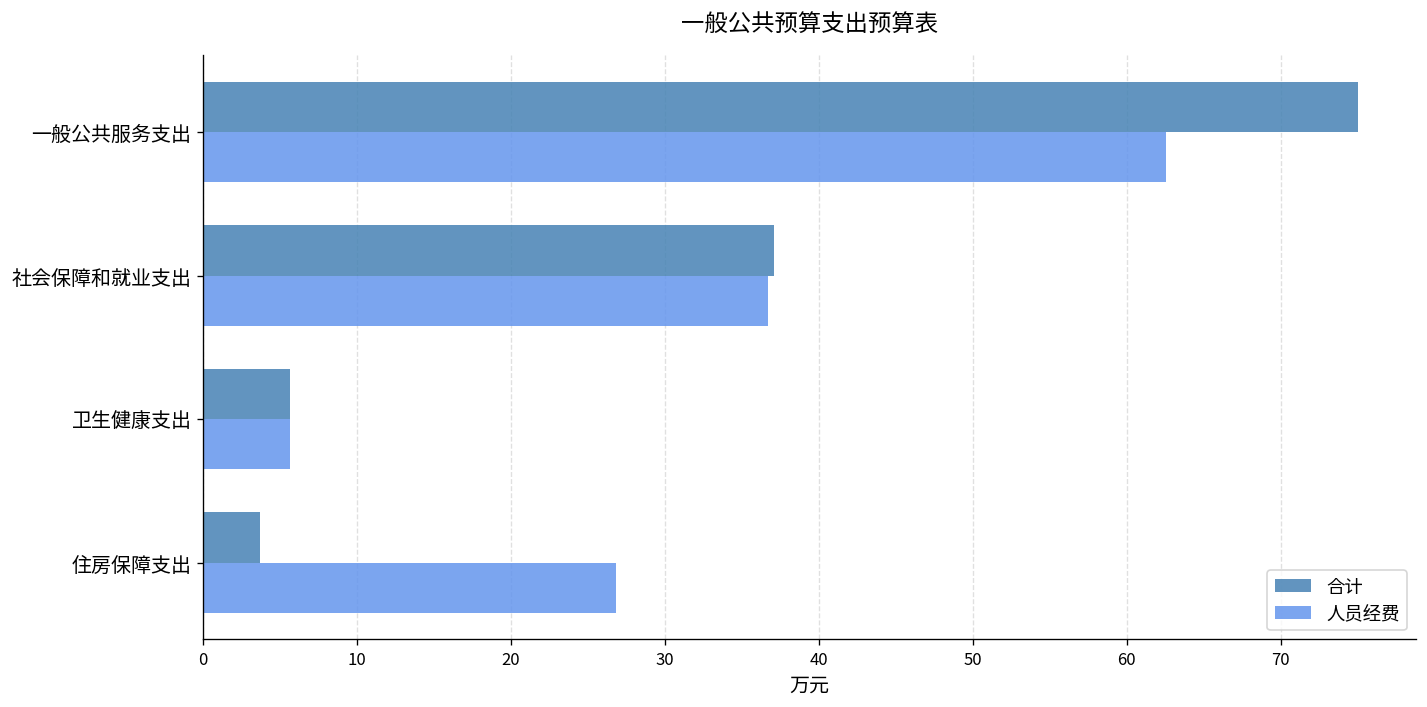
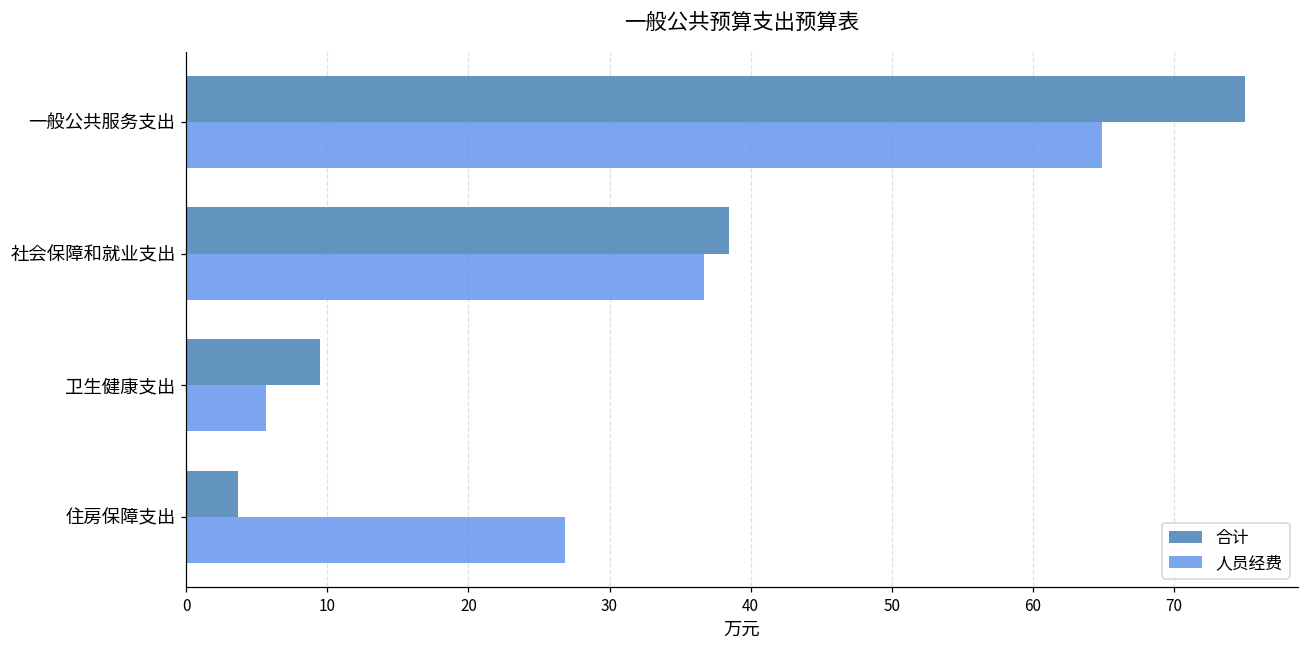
  {
    "合计": {
      "一般公共服务支出": 75.1,
-     "社会保障和就业支出": 37.1,
-     "卫生健康支出": 5.6,
+     "社会保障和就业支出": 38.5,
+     "卫生健康支出": 9.5,
      "住房保障支出": 3.7
    },
    "人员经费": {
-     "一般公共服务支出": 62.6,
+     "一般公共服务支出": 64.9,
      "社会保障和就业支出": 36.7,
      "卫生健康支出": 5.6,
      "住房保障支出": 26.8
    }
  }
